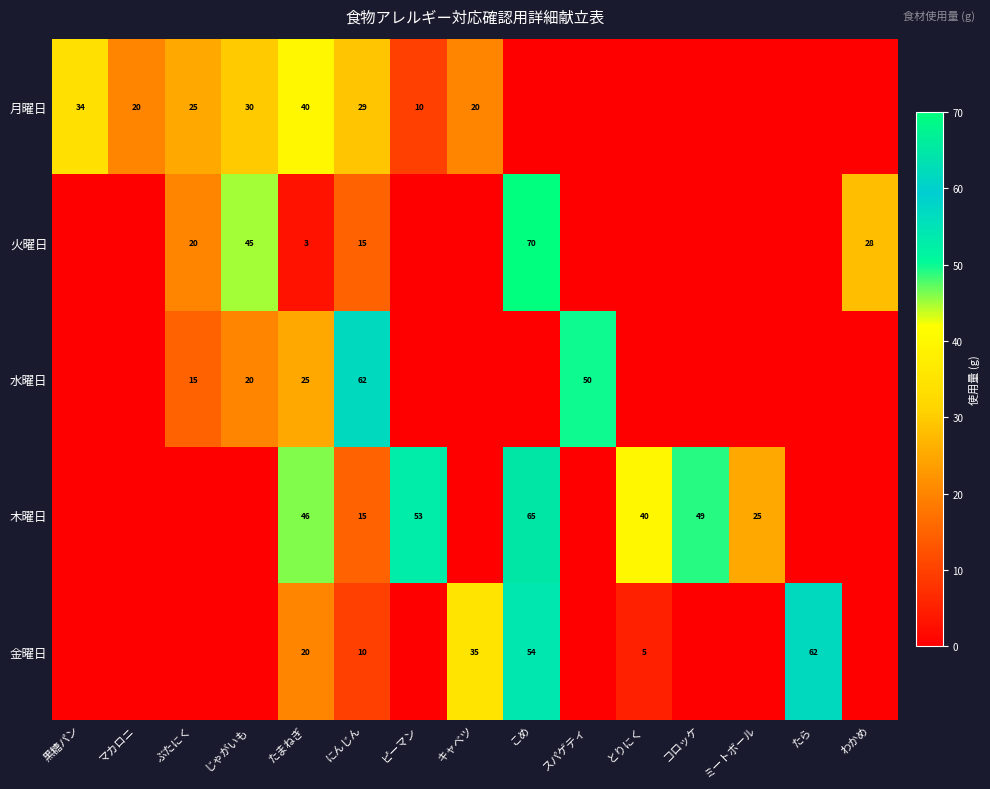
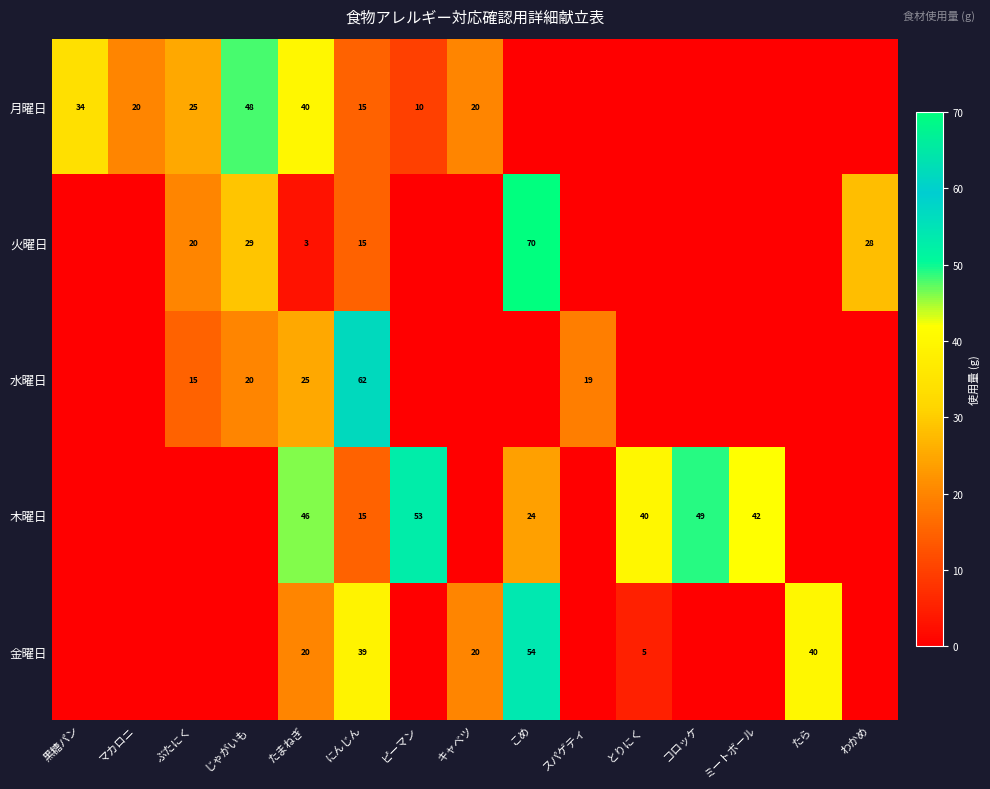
  {
    "月曜日": {
      "黒糖パン": 34,
      "マカロニ": 20,
      "ぶたにく": 25,
-     "じゃがいも": 30,
+     "じゃがいも": 48,
      "たまねぎ": 40,
-     "にんじん": 29,
+     "にんじん": 15,
      "ピーマン": 10,
      "キャベツ": 20
    },
    "火曜日": {
      "ぶたにく": 20,
-     "じゃがいも": 45,
+     "じゃがいも": 29,
      "たまねぎ": 3,
      "にんじん": 15,
      "こめ": 70,
      "わかめ": 28
    },
    "水曜日": {
      "ぶたにく": 15,
      "じゃがいも": 20,
      "たまねぎ": 25,
      "にんじん": 62,
-     "スパゲティ": 50
+     "スパゲティ": 19
    },
    "木曜日": {
      "たまねぎ": 46,
      "にんじん": 15,
      "ピーマン": 53,
-     "こめ": 65,
+     "こめ": 24,
      "とりにく": 40,
      "コロッケ": 49,
-     "ミートボール": 25
+     "ミートボール": 42
    },
    "金曜日": {
      "たまねぎ": 20,
-     "にんじん": 10,
-     "キャベツ": 35,
+     "にんじん": 39,
+     "キャベツ": 20,
      "こめ": 54,
      "とりにく": 5,
-     "たら": 62
+     "たら": 40
    }
  }
